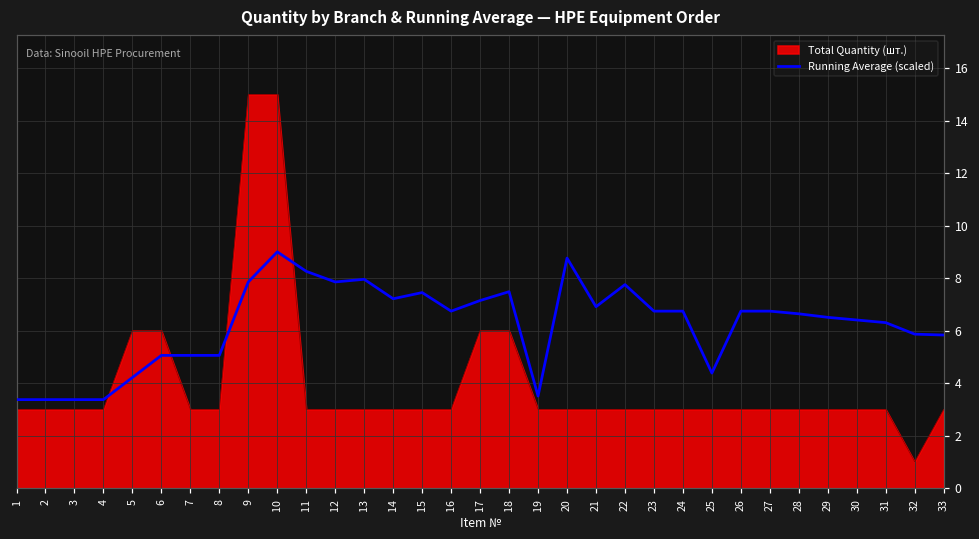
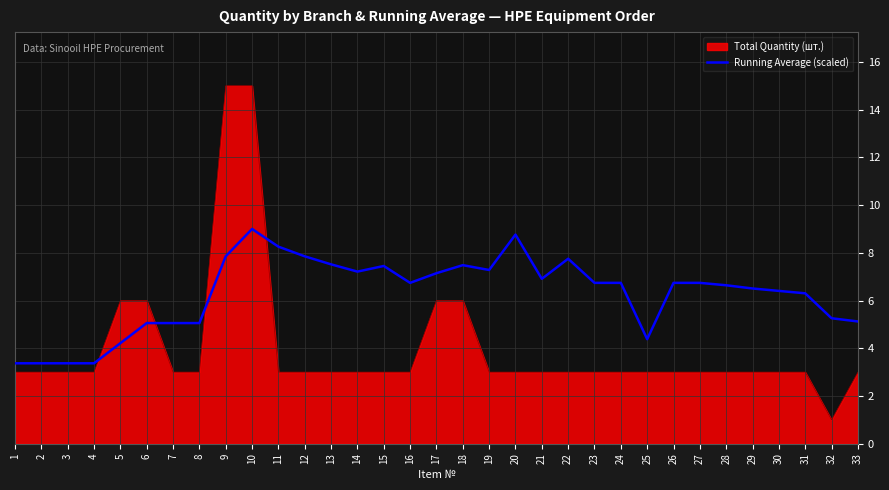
  {
    "Total Quantity (шт.)": {
      "1": 3.0,
      "2": 3.0,
      "3": 3.0,
      "4": 3.0,
      "5": 6.0,
      "6": 6.0,
      "7": 3.0,
      "8": 3.0,
      "9": 15.0,
      "10": 15.0,
      "11": 3.0,
      "12": 3.0,
      "13": 3.0,
      "14": 3.0,
      "15": 3.0,
      "16": 3.0,
      "17": 6.0,
      "18": 6.0,
      "19": 3.0,
      "20": 3.0,
      "21": 3.0,
      "22": 3.0,
      "23": 3.0,
      "24": 3.0,
      "25": 3.0,
      "26": 3.0,
      "27": 3.0,
      "28": 3.0,
      "29": 3.0,
      "30": 3.0,
      "31": 3.0,
      "32": 1.0,
      "33": 3.0
    },
    "Running Average (scaled)": {
      "1": 3.4,
      "2": 3.4,
      "3": 3.4,
      "4": 3.4,
      "5": 4.2,
      "6": 5.1,
      "7": 5.1,
      "8": 5.1,
      "9": 7.9,
      "10": 9.0,
      "11": 8.3,
      "12": 7.9,
-     "13": 8.0,
+     "13": 7.5,
      "14": 7.2,
      "15": 7.4,
      "16": 6.7,
      "17": 7.1,
      "18": 7.5,
-     "19": 3.5,
+     "19": 7.3,
      "20": 8.8,
      "21": 6.9,
      "22": 7.8,
      "23": 6.7,
      "24": 6.7,
      "25": 4.4,
      "26": 6.7,
      "27": 6.7,
      "28": 6.6,
      "29": 6.5,
      "30": 6.4,
      "31": 6.3,
-     "32": 5.9,
-     "33": 5.8
+     "32": 5.3,
+     "33": 5.1
    }
  }
